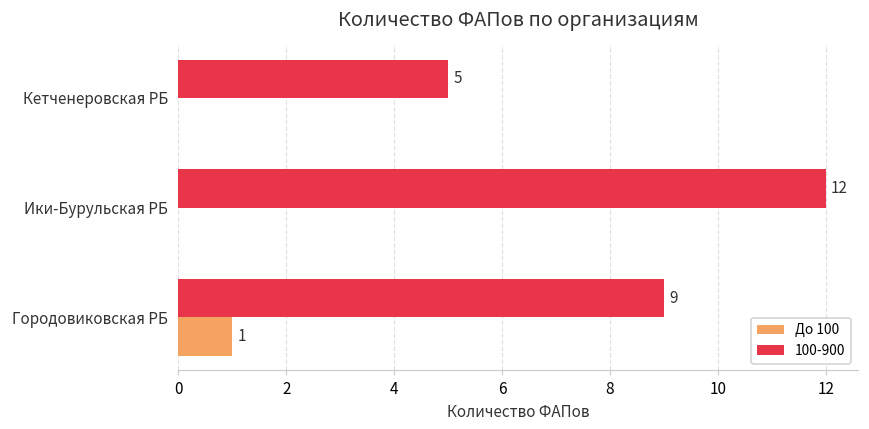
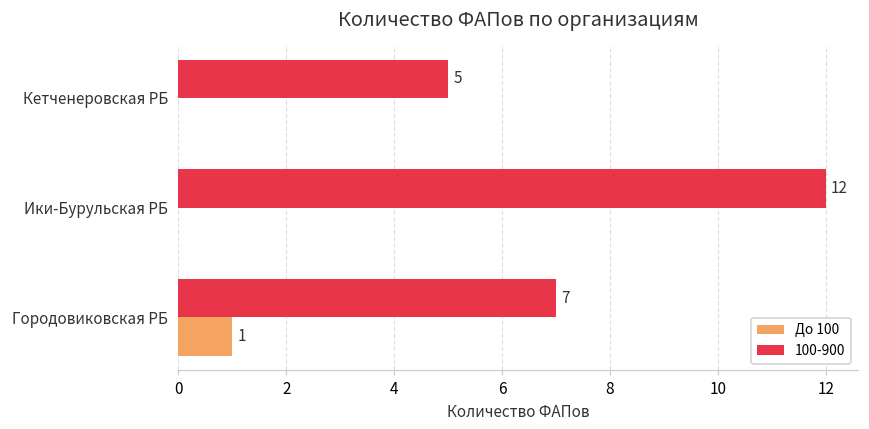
  {
    "До 100": {
      "Городовиковская РБ": 1
    },
    "100-900": {
      "Кетченеровская РБ": 5,
      "Ики-Бурульская РБ": 12,
-     "Городовиковская РБ": 9
+     "Городовиковская РБ": 7
    }
  }
